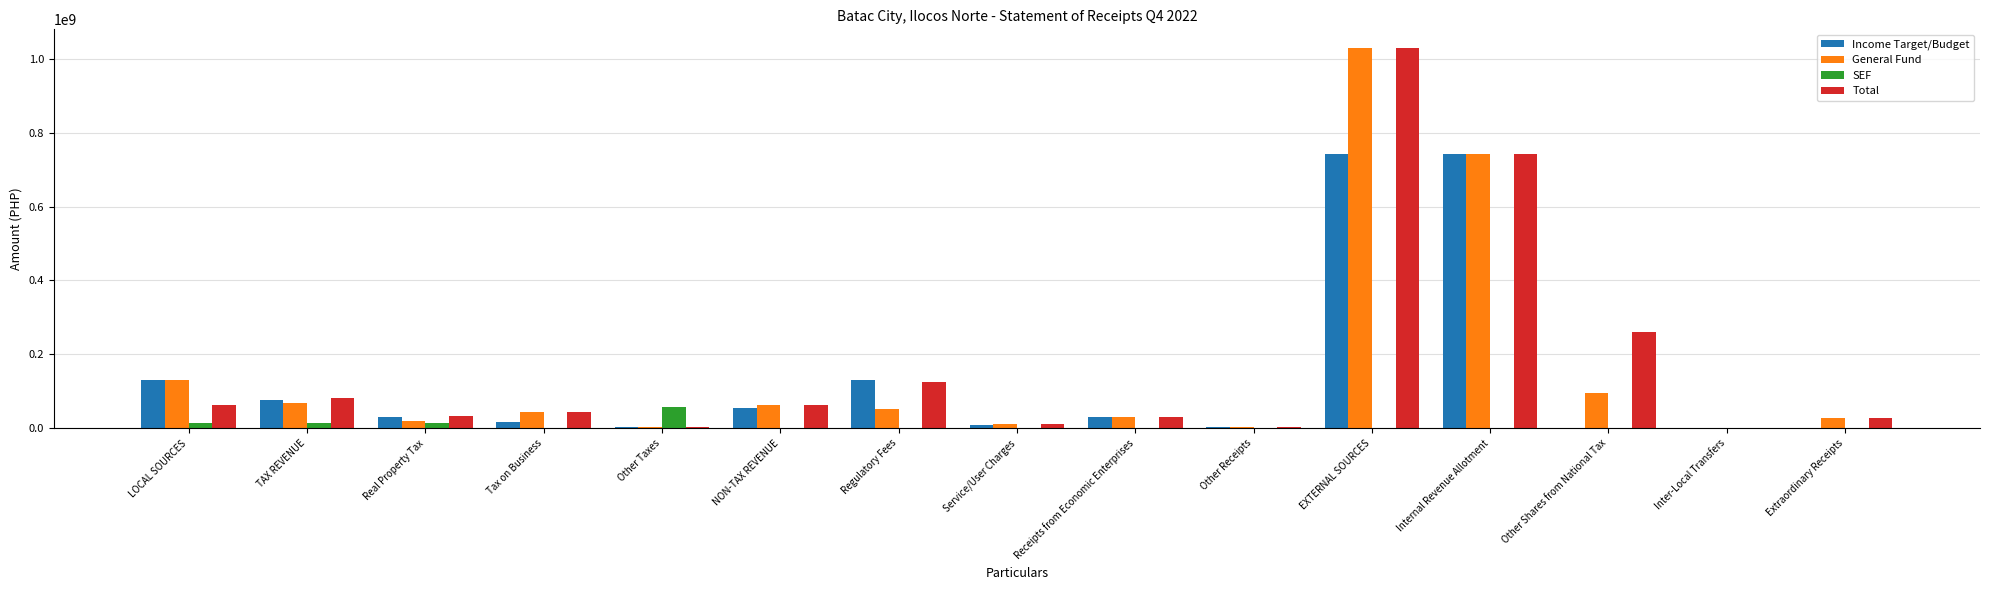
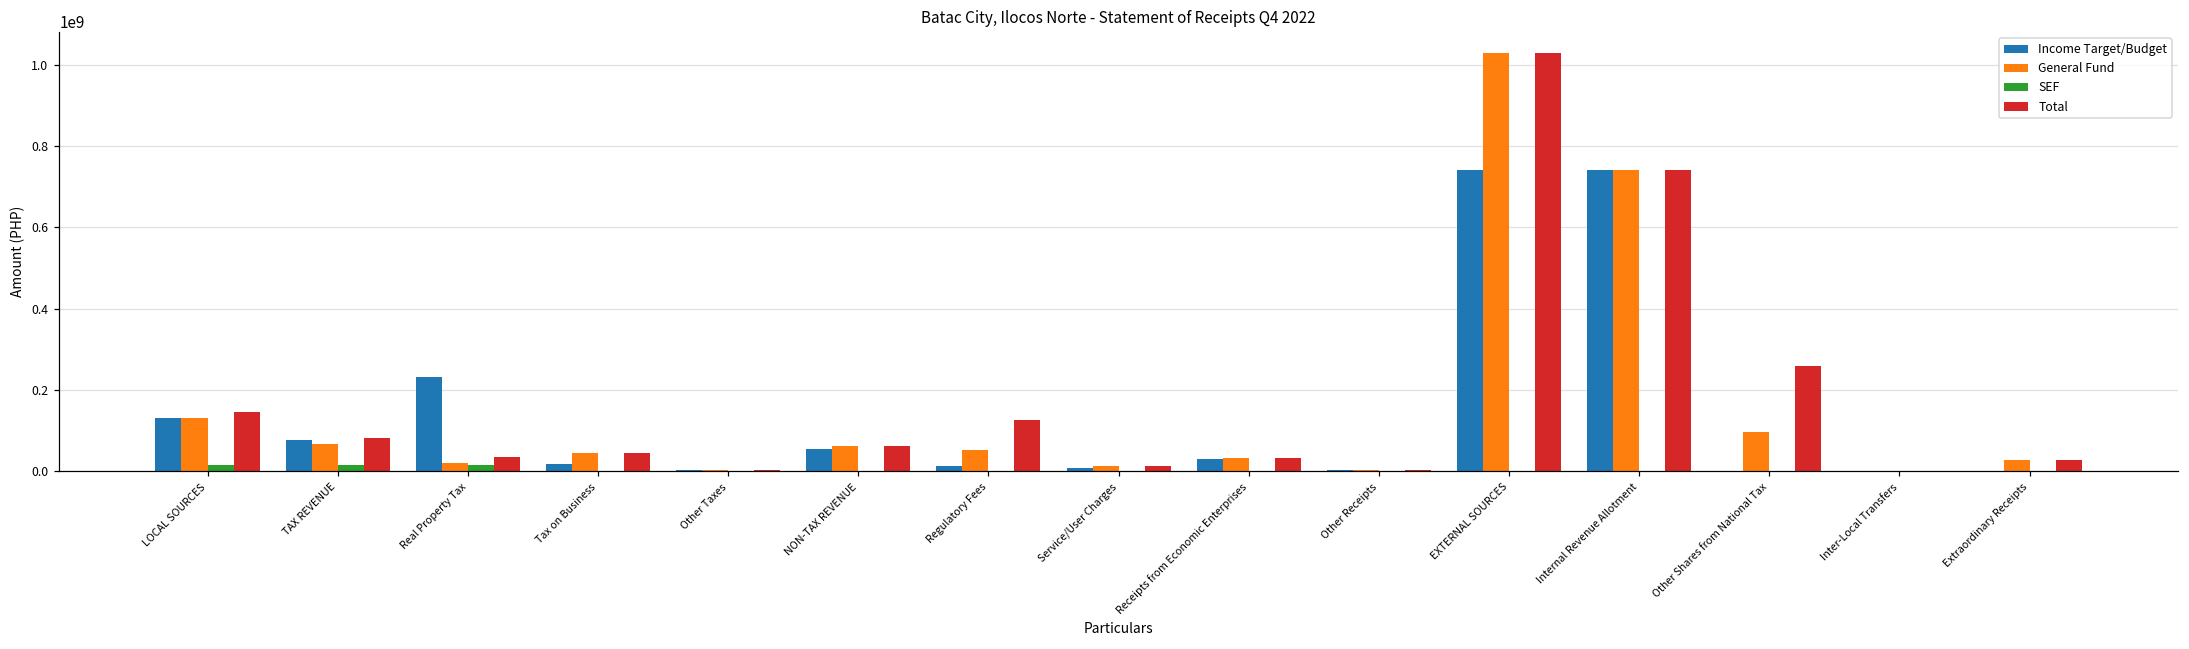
  {
    "Income Target/Budget": {
      "LOCAL SOURCES": 130000000,
      "TAX REVENUE": 80000000,
-     "Real Property Tax": 30000000,
+     "Real Property Tax": 230000000,
      "Tax on Business": 20000000,
      "NON-TAX REVENUE": 50000000,
-     "Regulatory Fees": 130000000,
+     "Regulatory Fees": 10000000,
      "Service/User Charges": 10000000,
      "Receipts from Economic Enterprises": 30000000,
      "EXTERNAL SOURCES": 740000000,
      "Internal Revenue Allotment": 740000000,
      "Other Shares from National Tax": 0,
      "Inter-Local Transfers": 0,
      "Extraordinary Receipts": 0
    },
    "General Fund": {
      "LOCAL SOURCES": 130000000,
      "TAX REVENUE": 70000000,
      "Real Property Tax": 20000000,
      "Tax on Business": 50000000,
      "NON-TAX REVENUE": 60000000,
      "Regulatory Fees": 50000000,
      "Service/User Charges": 10000000,
      "Receipts from Economic Enterprises": 30000000,
      "EXTERNAL SOURCES": 1030000000,
      "Internal Revenue Allotment": 740000000,
      "Other Shares from National Tax": 100000000,
      "Extraordinary Receipts": 30000000
    },
    "SEF": {
      "LOCAL SOURCES": 10000000,
      "TAX REVENUE": 10000000,
      "Real Property Tax": 10000000,
      "Tax on Business": 0,
-     "Other Taxes": 60000000,
+     "Other Taxes": 0,
      "Regulatory Fees": 0,
      "Service/User Charges": 0,
      "Receipts from Economic Enterprises": 0,
      "EXTERNAL SOURCES": 0,
      "Internal Revenue Allotment": 0,
      "Other Shares from National Tax": 0,
      "Inter-Local Transfers": 0,
      "Extraordinary Receipts": 0
    },
    "Total": {
-     "LOCAL SOURCES": 60000000,
+     "LOCAL SOURCES": 140000000,
      "TAX REVENUE": 80000000,
      "Real Property Tax": 30000000,
      "Tax on Business": 50000000,
      "NON-TAX REVENUE": 60000000,
      "Regulatory Fees": 130000000,
      "Service/User Charges": 10000000,
      "Receipts from Economic Enterprises": 30000000,
      "EXTERNAL SOURCES": 1030000000,
      "Internal Revenue Allotment": 740000000,
      "Other Shares from National Tax": 260000000,
      "Extraordinary Receipts": 30000000
    }
  }
